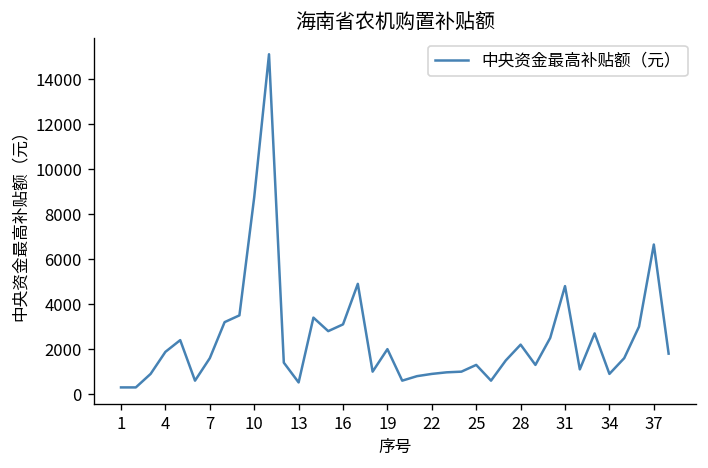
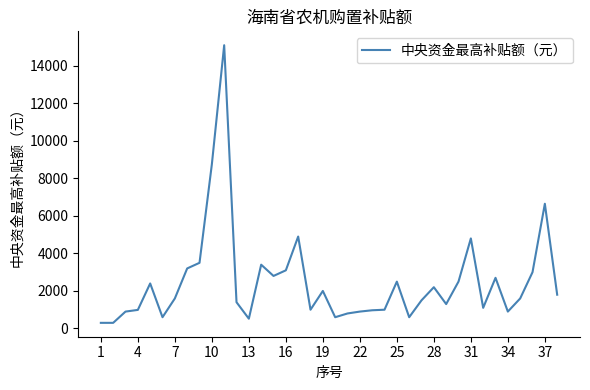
  {
    "1": 300,
-   "4": 1900,
+   "4": 1000,
    "7": 1600,
    "10": 8700,
    "13": 500,
    "16": 3100,
    "19": 2000,
    "22": 900,
-   "25": 1300,
+   "25": 2500,
    "28": 2200,
    "31": 4800,
    "34": 900,
    "37": 6600
  }
